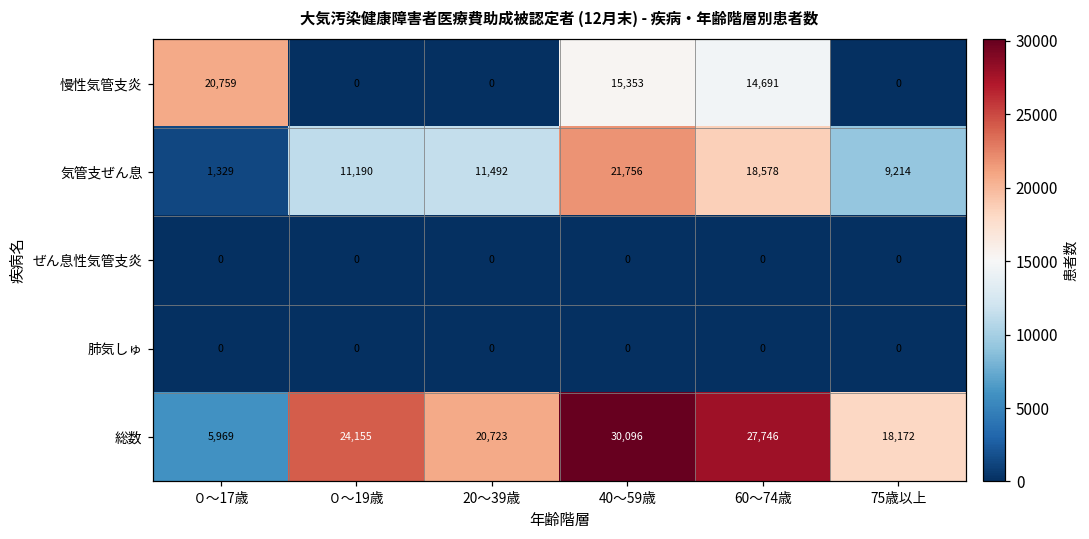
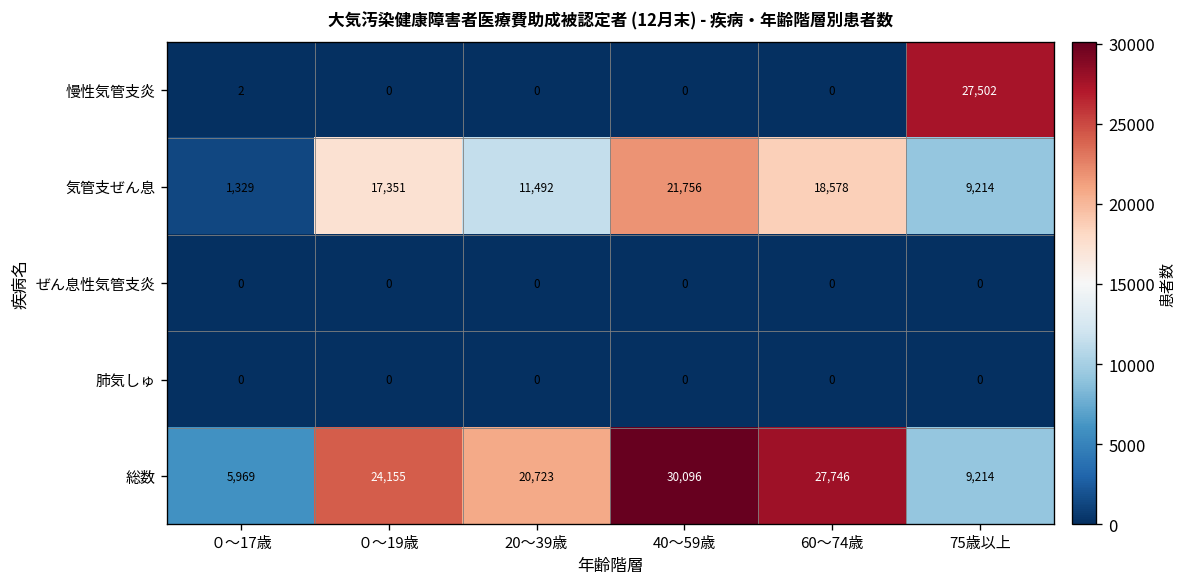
  {
    "慢性気管支炎": {
-     "０～17歳": "20,759",
+     "０～17歳": "2",
      "０～19歳": "0",
      "20～39歳": "0",
-     "40～59歳": "15,353",
-     "60～74歳": "14,691",
-     "75歳以上": "0"
+     "40～59歳": "0",
+     "60～74歳": "0",
+     "75歳以上": "27,502"
    },
    "気管支ぜん息": {
      "０～17歳": "1,329",
-     "０～19歳": "11,190",
+     "０～19歳": "17,351",
      "20～39歳": "11,492",
      "40～59歳": "21,756",
      "60～74歳": "18,578",
      "75歳以上": "9,214"
    },
    "ぜん息性気管支炎": {
      "０～17歳": "0",
      "０～19歳": "0",
      "20～39歳": "0",
      "40～59歳": "0",
      "60～74歳": "0",
      "75歳以上": "0"
    },
    "肺気しゅ": {
      "０～17歳": "0",
      "０～19歳": "0",
      "20～39歳": "0",
      "40～59歳": "0",
      "60～74歳": "0",
      "75歳以上": "0"
    },
    "総数": {
      "０～17歳": "5,969",
      "０～19歳": "24,155",
      "20～39歳": "20,723",
      "40～59歳": "30,096",
      "60～74歳": "27,746",
-     "75歳以上": "18,172"
+     "75歳以上": "9,214"
    }
  }
